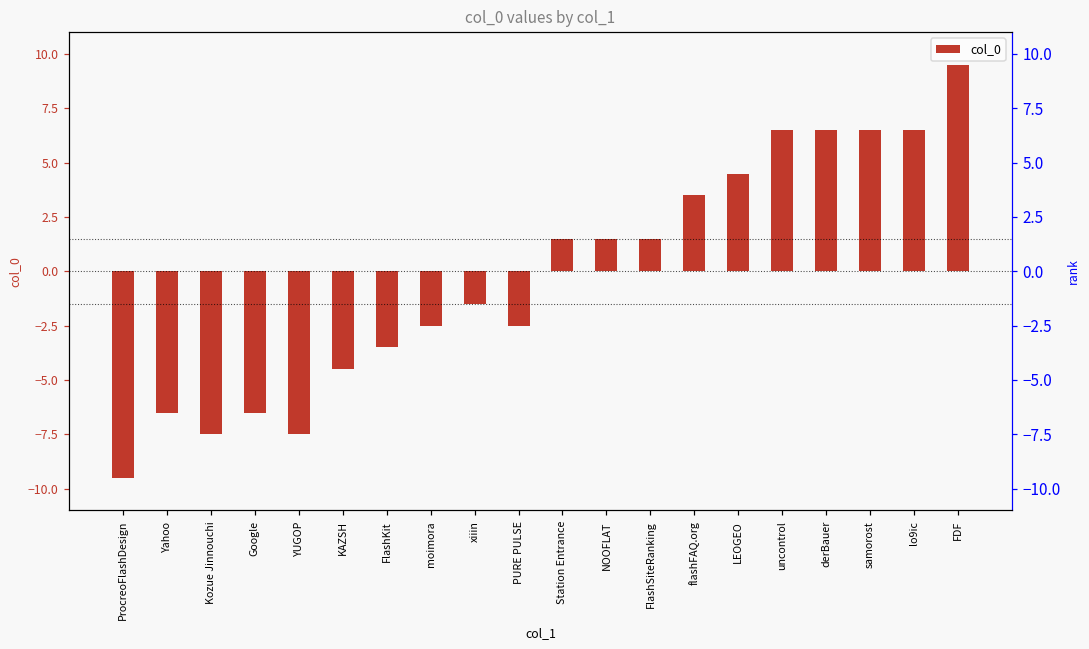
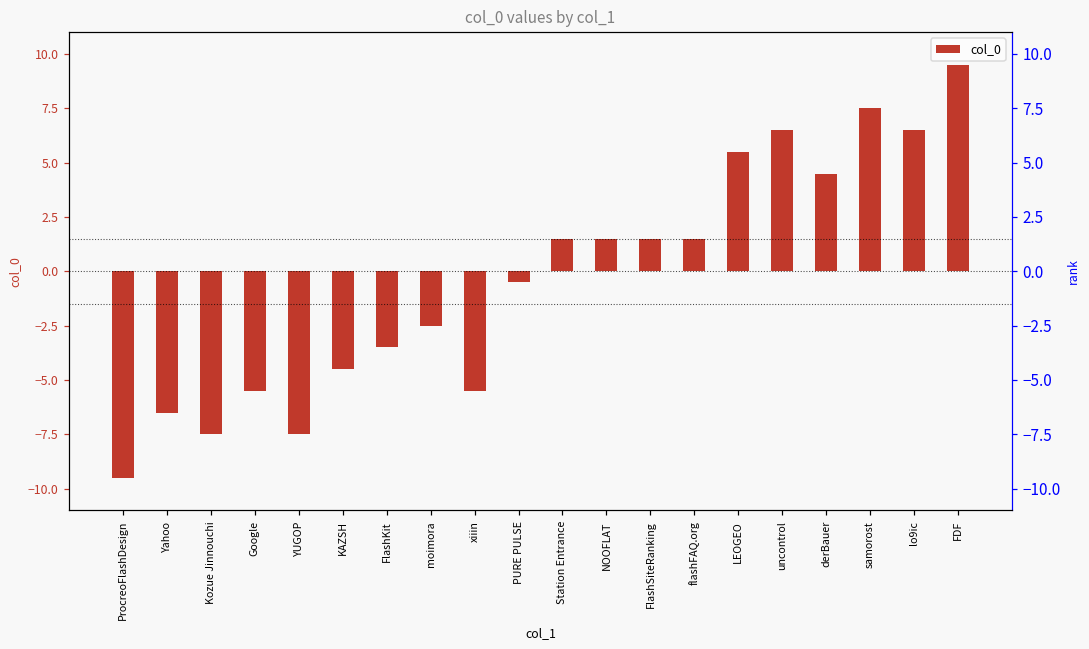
  {
    "ProcreoFlashDesign": -9.5,
    "Yahoo": -6.5,
    "Kozue Jinnouchi": -7.5,
-   "Google": -6.5,
+   "Google": -5.5,
    "YUGOP": -7.5,
    "KAZSH": -4.5,
    "FlashKit": -3.5,
    "moimora": -2.5,
-   "xiiin": -1.5,
-   "PURE PULSE": -2.5,
+   "xiiin": -5.5,
+   "PURE PULSE": -0.5,
    "Station Entrance": 1.5,
    "NOOFLAT": 1.5,
    "FlashSiteRanking": 1.5,
-   "flashFAQ.org": 3.5,
-   "LEOGEO": 4.5,
+   "flashFAQ.org": 1.5,
+   "LEOGEO": 5.5,
    "uncontrol": 6.5,
-   "derBauer": 6.5,
-   "samorost": 6.5,
+   "derBauer": 4.5,
+   "samorost": 7.5,
    "lo9ic": 6.5,
    "FDF": 9.5
  }
